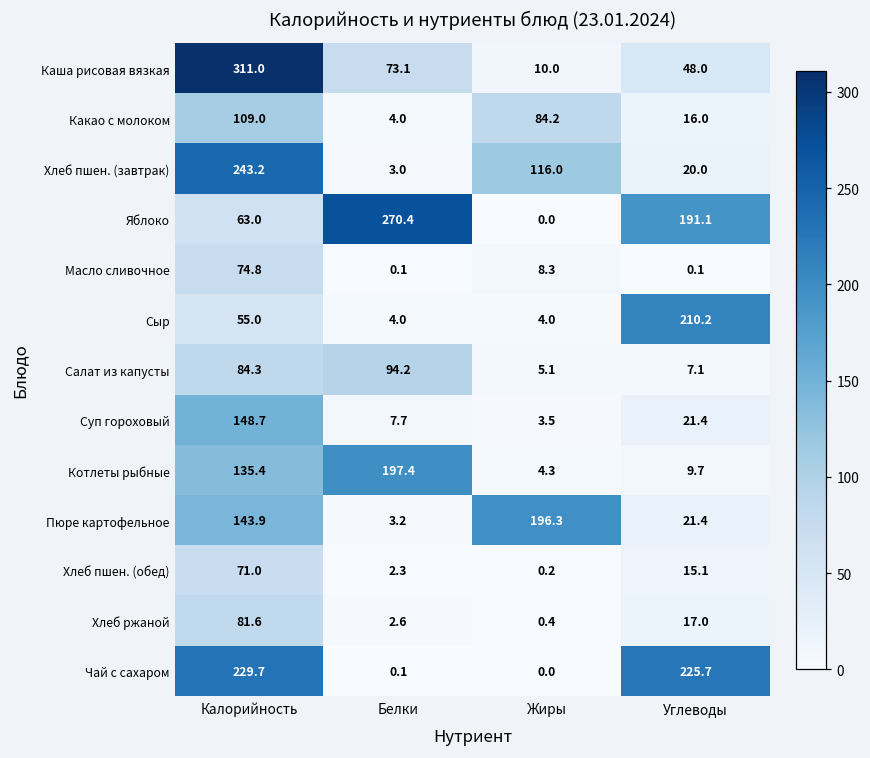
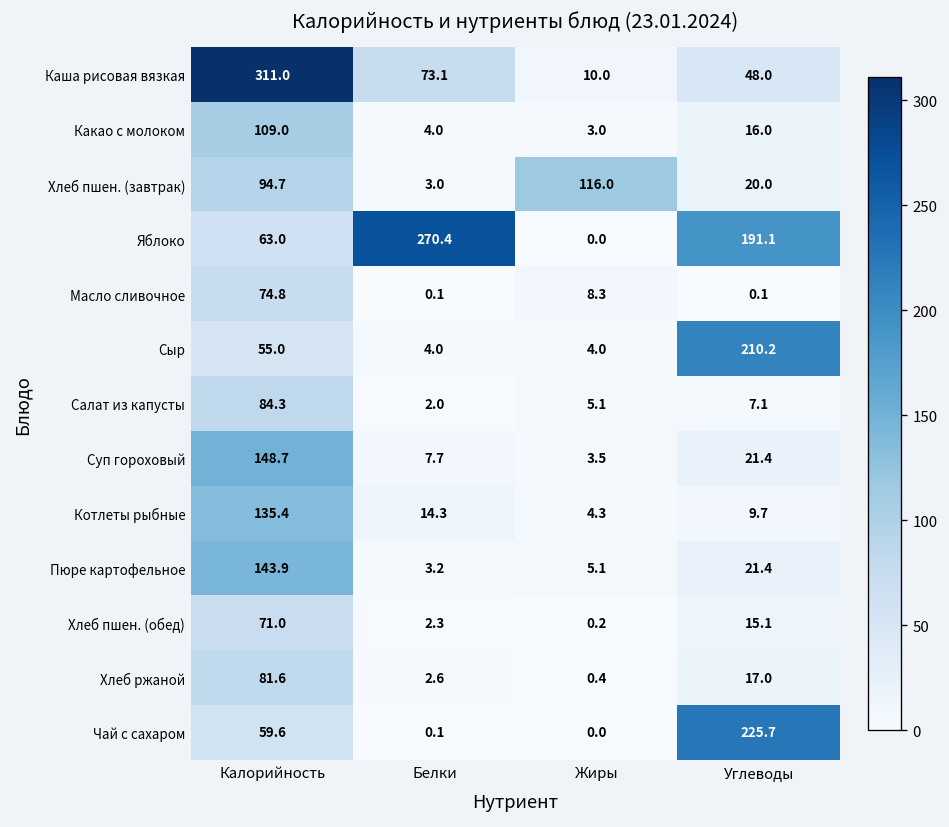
  {
    "Каша рисовая вязкая": {
      "Калорийность": 311.0,
      "Белки": 73.1,
      "Жиры": 10.0,
      "Углеводы": 48.0
    },
    "Какао с молоком": {
      "Калорийность": 109.0,
      "Белки": 4.0,
-     "Жиры": 84.2,
+     "Жиры": 3.0,
      "Углеводы": 16.0
    },
    "Хлеб пшен. (завтрак)": {
-     "Калорийность": 243.2,
+     "Калорийность": 94.7,
      "Белки": 3.0,
      "Жиры": 116.0,
      "Углеводы": 20.0
    },
    "Яблоко": {
      "Калорийность": 63.0,
      "Белки": 270.4,
      "Жиры": 0.0,
      "Углеводы": 191.1
    },
    "Масло сливочное": {
      "Калорийность": 74.8,
      "Белки": 0.1,
      "Жиры": 8.3,
      "Углеводы": 0.1
    },
    "Сыр": {
      "Калорийность": 55.0,
      "Белки": 4.0,
      "Жиры": 4.0,
      "Углеводы": 210.2
    },
    "Салат из капусты": {
      "Калорийность": 84.3,
-     "Белки": 94.2,
+     "Белки": 2.0,
      "Жиры": 5.1,
      "Углеводы": 7.1
    },
    "Суп гороховый": {
      "Калорийность": 148.7,
      "Белки": 7.7,
      "Жиры": 3.5,
      "Углеводы": 21.4
    },
    "Котлеты рыбные": {
      "Калорийность": 135.4,
-     "Белки": 197.4,
+     "Белки": 14.3,
      "Жиры": 4.3,
      "Углеводы": 9.7
    },
    "Пюре картофельное": {
      "Калорийность": 143.9,
      "Белки": 3.2,
-     "Жиры": 196.3,
+     "Жиры": 5.1,
      "Углеводы": 21.4
    },
    "Хлеб пшен. (обед)": {
      "Калорийность": 71.0,
      "Белки": 2.3,
      "Жиры": 0.2,
      "Углеводы": 15.1
    },
    "Хлеб ржаной": {
      "Калорийность": 81.6,
      "Белки": 2.6,
      "Жиры": 0.4,
      "Углеводы": 17.0
    },
    "Чай с сахаром": {
-     "Калорийность": 229.7,
+     "Калорийность": 59.6,
      "Белки": 0.1,
      "Жиры": 0.0,
      "Углеводы": 225.7
    }
  }
